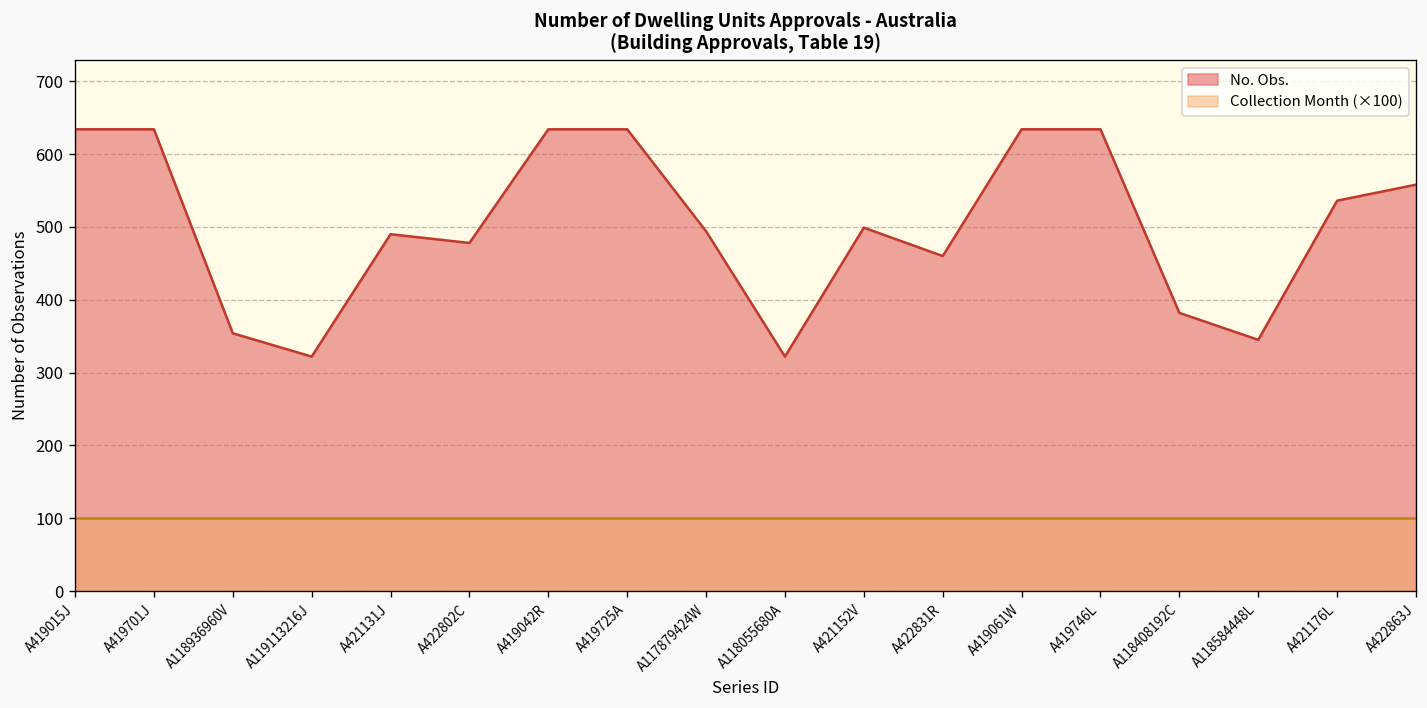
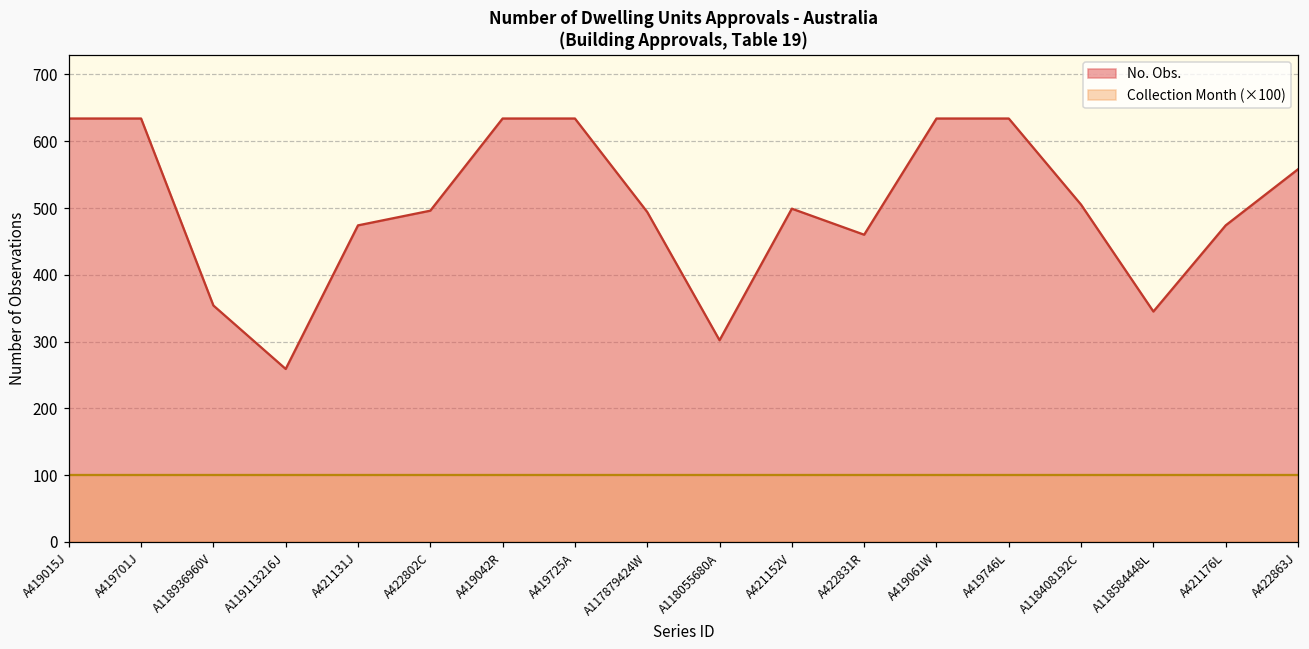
  {
    "No. Obs.": {
      "A419015J": 630,
      "A419701J": 630,
      "A118936960V": 350,
-     "A119113216J": 320,
-     "A421131J": 490,
-     "A422802C": 480,
+     "A119113216J": 260,
+     "A421131J": 470,
+     "A422802C": 500,
      "A419042R": 630,
      "A419725A": 630,
      "A117879424W": 490,
-     "A118055680A": 320,
+     "A118055680A": 300,
      "A421152V": 500,
      "A422831R": 460,
      "A419061W": 630,
      "A419746L": 630,
-     "A118408192C": 380,
+     "A118408192C": 510,
      "A118584448L": 350,
-     "A421176L": 540,
+     "A421176L": 470,
      "A422863J": 560
    },
    "Collection Month (×100)": {
      "A419015J": 100,
      "A419701J": 100,
      "A118936960V": 100,
      "A119113216J": 100,
      "A421131J": 100,
      "A422802C": 100,
      "A419042R": 100,
      "A419725A": 100,
      "A117879424W": 100,
      "A118055680A": 100,
      "A421152V": 100,
      "A422831R": 100,
      "A419061W": 100,
      "A419746L": 100,
      "A118408192C": 100,
      "A118584448L": 100,
      "A421176L": 100,
      "A422863J": 100
    }
  }
